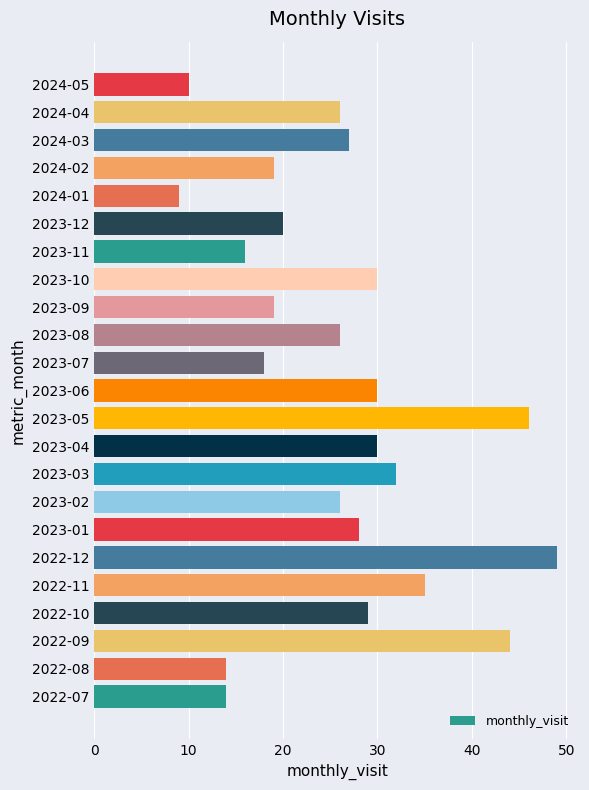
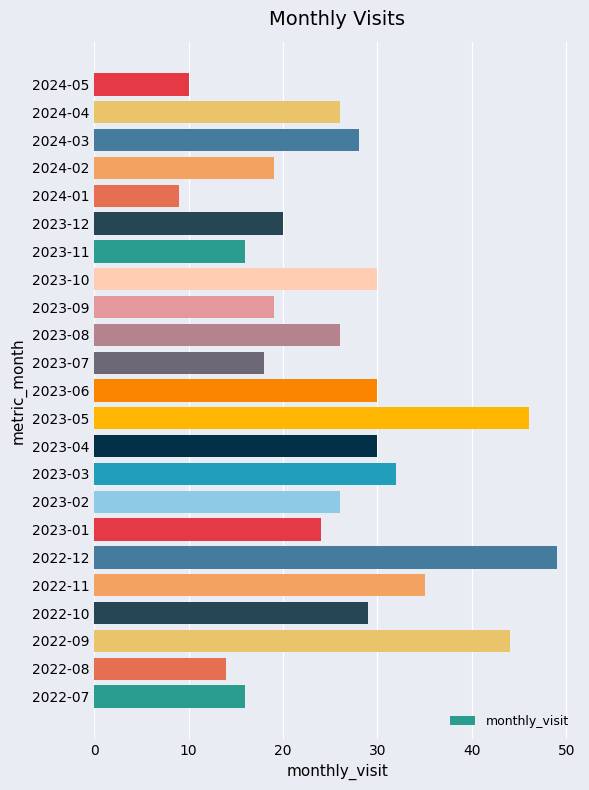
  {
    "2024-05": 10,
    "2024-04": 26,
-   "2024-03": 27,
+   "2024-03": 28,
    "2024-02": 19,
    "2024-01": 9,
    "2023-12": 20,
    "2023-11": 16,
    "2023-10": 30,
    "2023-09": 19,
    "2023-08": 26,
    "2023-07": 18,
    "2023-06": 30,
    "2023-05": 46,
    "2023-04": 30,
    "2023-03": 32,
    "2023-02": 26,
-   "2023-01": 28,
+   "2023-01": 24,
    "2022-12": 49,
    "2022-11": 35,
    "2022-10": 29,
    "2022-09": 44,
    "2022-08": 14,
-   "2022-07": 14
+   "2022-07": 16
  }
